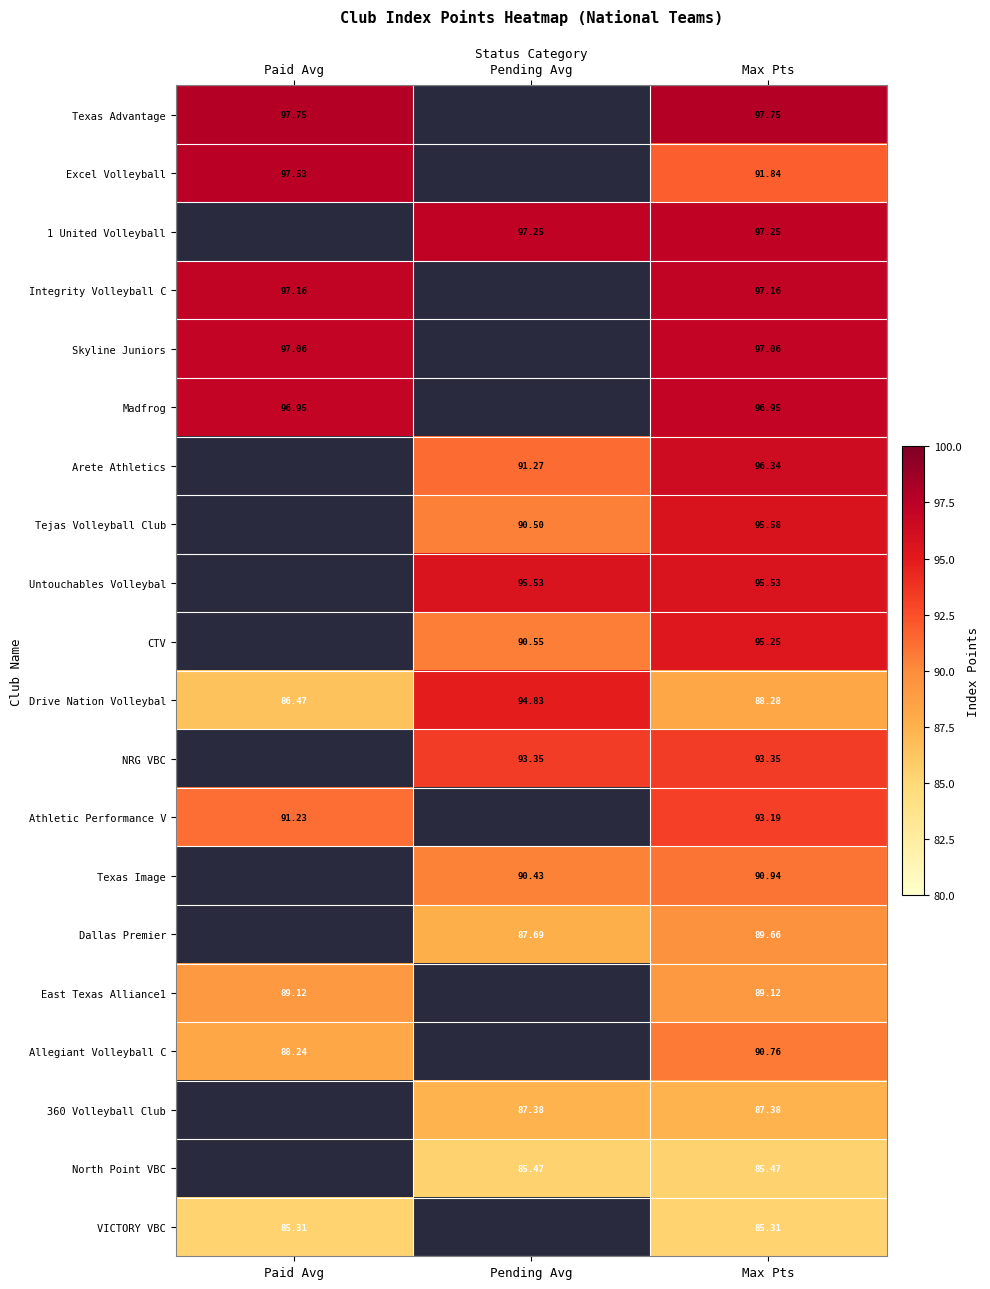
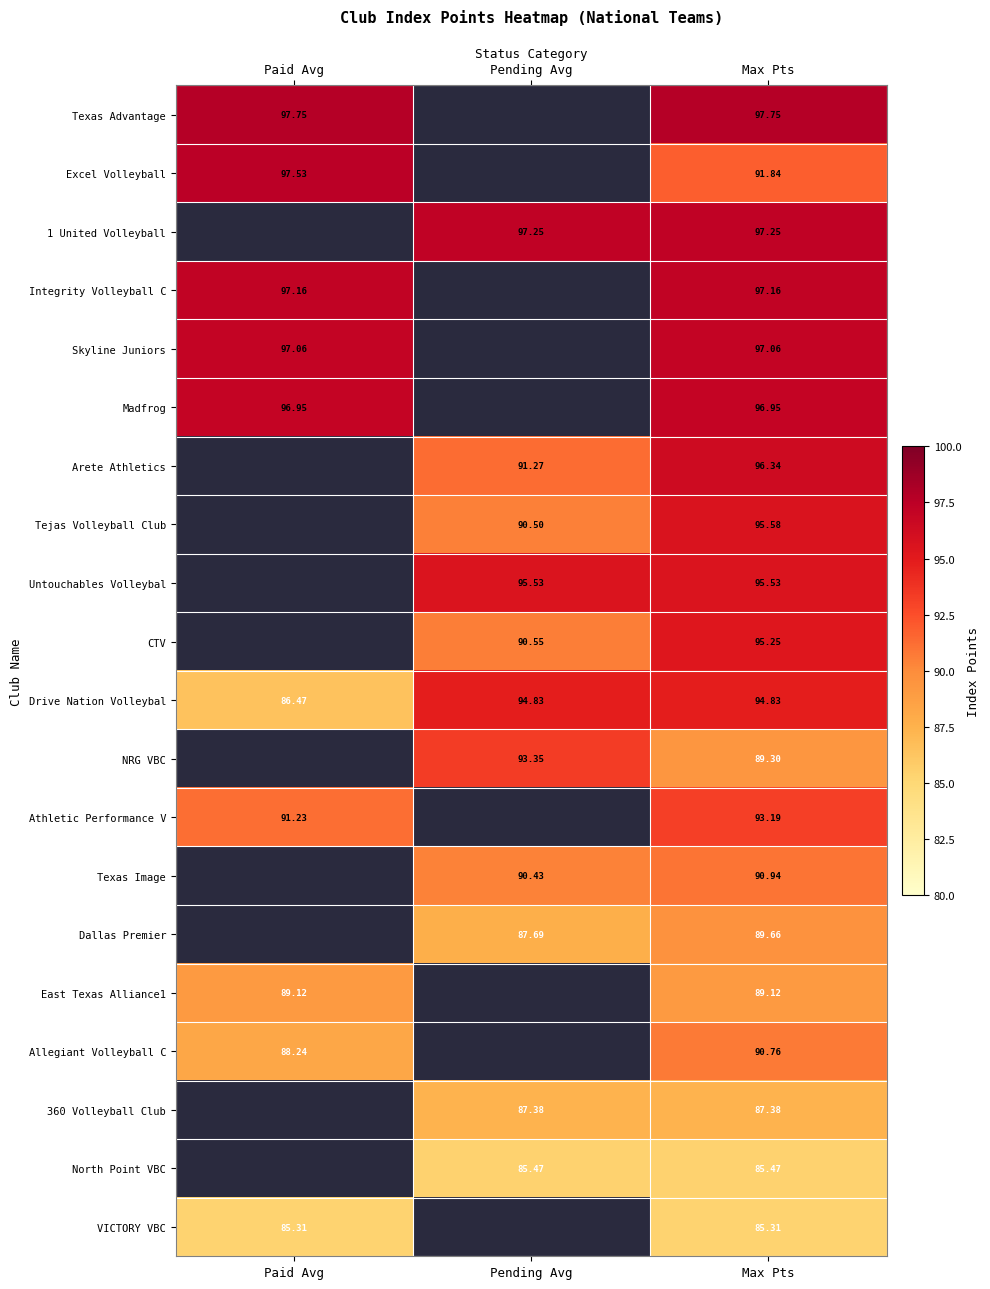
  {
    "Texas Advantage": {
      "Paid Avg": 97.75,
      "Max Pts": 97.75
    },
    "Excel Volleyball": {
      "Paid Avg": 97.53,
      "Max Pts": 91.84
    },
    "1 United Volleyball": {
      "Pending Avg": 97.25,
      "Max Pts": 97.25
    },
    "Integrity Volleyball C": {
      "Paid Avg": 97.16,
      "Max Pts": 97.16
    },
    "Skyline Juniors": {
      "Paid Avg": 97.06,
      "Max Pts": 97.06
    },
    "Madfrog": {
      "Paid Avg": 96.95,
      "Max Pts": 96.95
    },
    "Arete Athletics": {
      "Pending Avg": 91.27,
      "Max Pts": 96.34
    },
    "Tejas Volleyball Club": {
      "Pending Avg": 90.50,
      "Max Pts": 95.58
    },
    "Untouchables Volleybal": {
      "Pending Avg": 95.53,
      "Max Pts": 95.53
    },
    "CTV": {
      "Pending Avg": 90.55,
      "Max Pts": 95.25
    },
    "Drive Nation Volleybal": {
      "Paid Avg": 86.47,
      "Pending Avg": 94.83,
-     "Max Pts": 88.28
+     "Max Pts": 94.83
    },
    "NRG VBC": {
      "Pending Avg": 93.35,
-     "Max Pts": 93.35
+     "Max Pts": 89.30
    },
    "Athletic Performance V": {
      "Paid Avg": 91.23,
      "Max Pts": 93.19
    },
    "Texas Image": {
      "Pending Avg": 90.43,
      "Max Pts": 90.94
    },
    "Dallas Premier": {
      "Pending Avg": 87.69,
      "Max Pts": 89.66
    },
    "East Texas Alliance1": {
      "Paid Avg": 89.12,
      "Max Pts": 89.12
    },
    "Allegiant Volleyball C": {
      "Paid Avg": 88.24,
      "Max Pts": 90.76
    },
    "360 Volleyball Club": {
      "Pending Avg": 87.38,
      "Max Pts": 87.38
    },
    "North Point VBC": {
      "Pending Avg": 85.47,
      "Max Pts": 85.47
    },
    "VICTORY VBC": {
      "Paid Avg": 85.31,
      "Max Pts": 85.31
    }
  }
